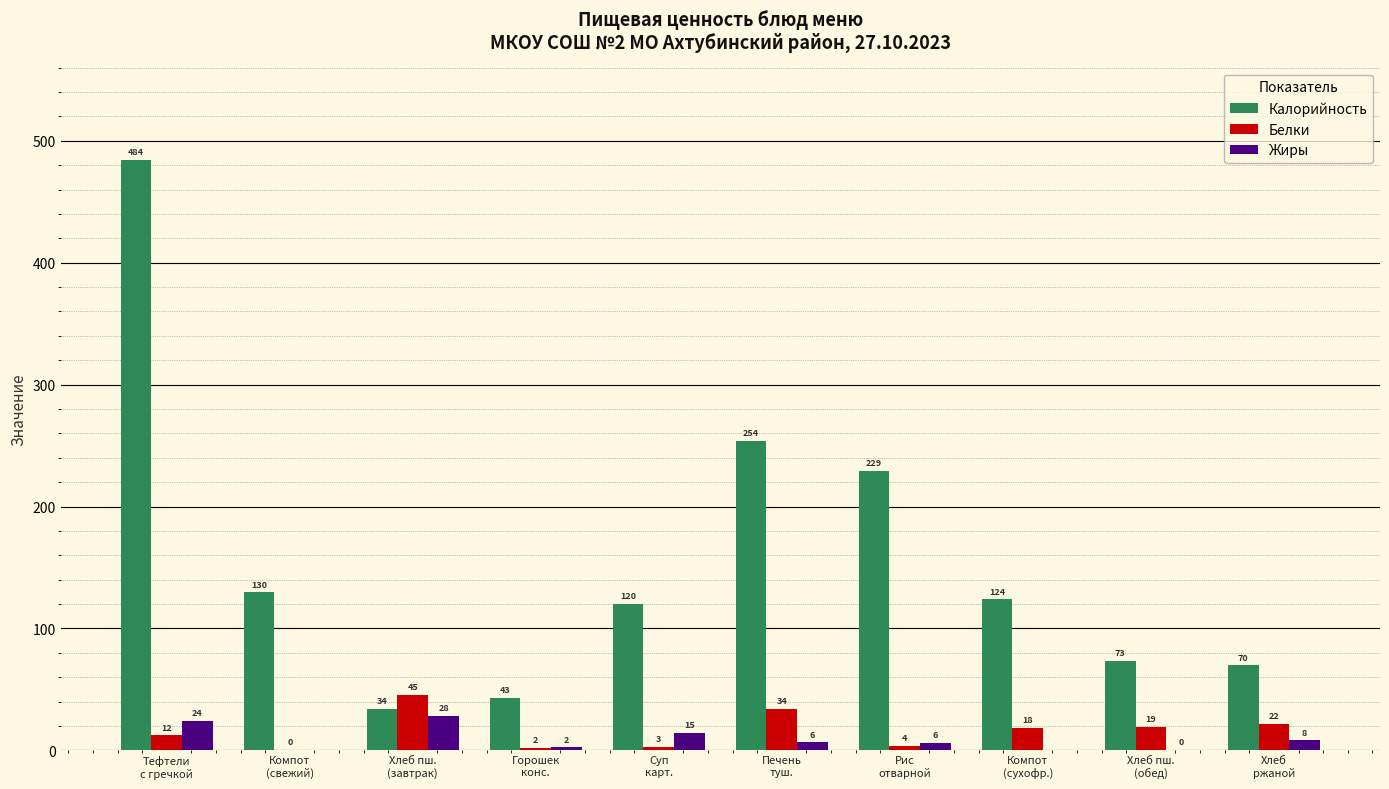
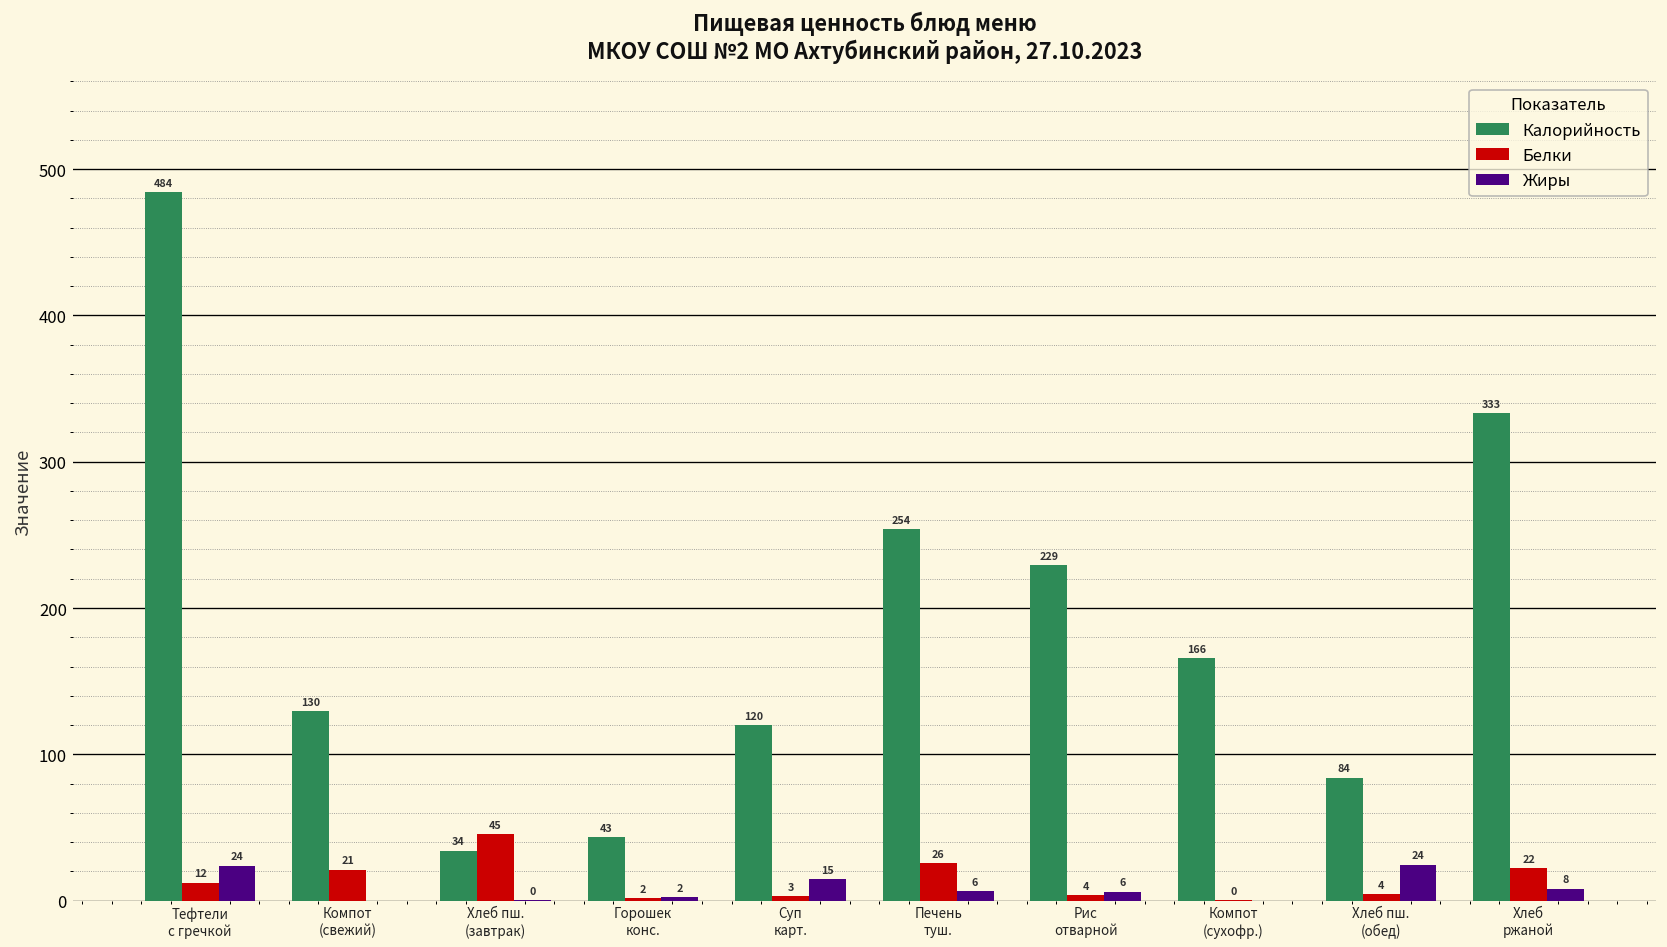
  {
    "Калорийность": {
      "Тефтели с гречкой": 484,
      "Компот (свежий)": 130,
      "Хлеб пш. (завтрак)": 34,
      "Горошек конс.": 43,
      "Суп карт.": 120,
      "Печень туш.": 254,
      "Рис отварной": 229,
-     "Компот (сухофр.)": 124,
-     "Хлеб пш. (обед)": 73,
-     "Хлеб ржаной": 70
+     "Компот (сухофр.)": 166,
+     "Хлеб пш. (обед)": 84,
+     "Хлеб ржаной": 333
    },
    "Белки": {
      "Тефтели с гречкой": 12,
-     "Компот (свежий)": 0,
+     "Компот (свежий)": 21,
      "Хлеб пш. (завтрак)": 45,
      "Горошек конс.": 2,
      "Суп карт.": 3,
-     "Печень туш.": 34,
+     "Печень туш.": 26,
      "Рис отварной": 4,
-     "Компот (сухофр.)": 18,
-     "Хлеб пш. (обед)": 19,
+     "Компот (сухофр.)": 0,
+     "Хлеб пш. (обед)": 4,
      "Хлеб ржаной": 22
    },
    "Жиры": {
      "Тефтели с гречкой": 24,
-     "Хлеб пш. (завтрак)": 28,
+     "Хлеб пш. (завтрак)": 0,
      "Горошек конс.": 2,
      "Суп карт.": 15,
      "Печень туш.": 6,
      "Рис отварной": 6,
-     "Хлеб пш. (обед)": 0,
+     "Хлеб пш. (обед)": 24,
      "Хлеб ржаной": 8
    }
  }
